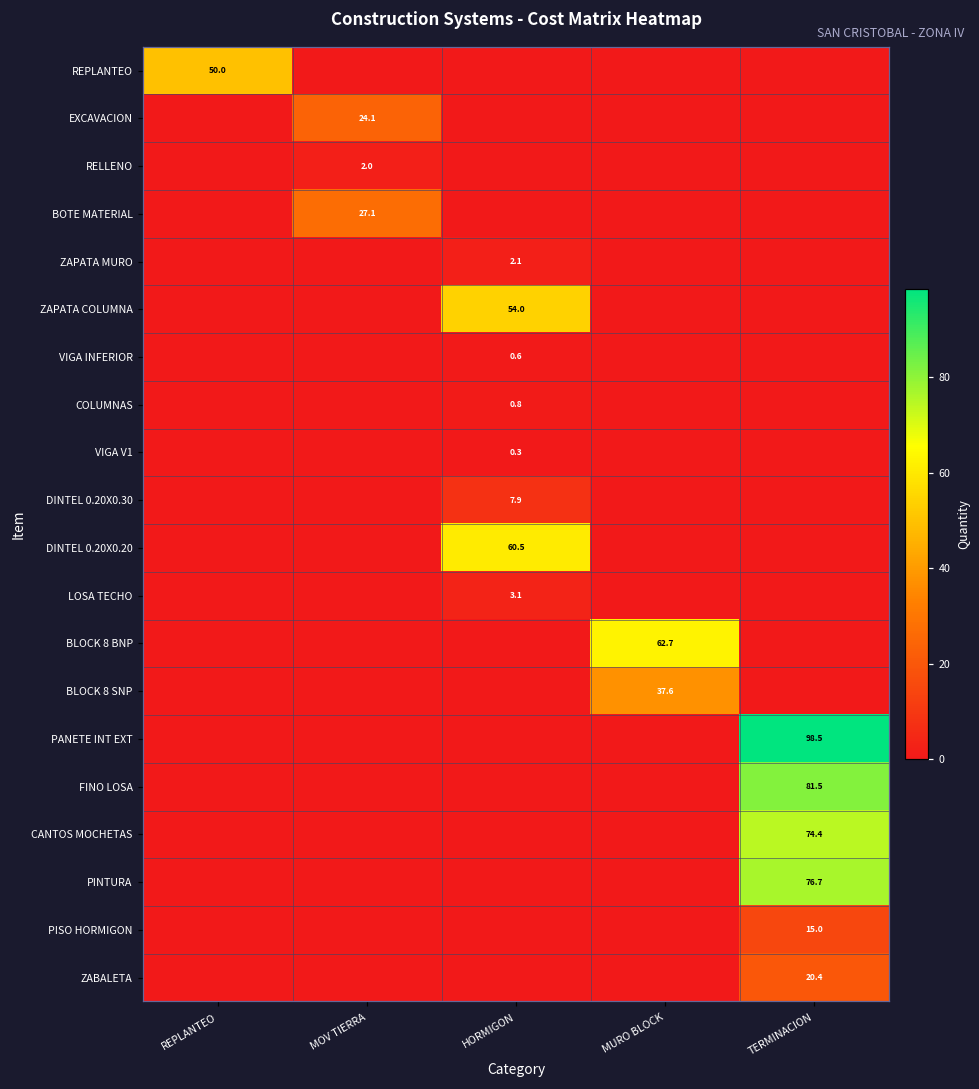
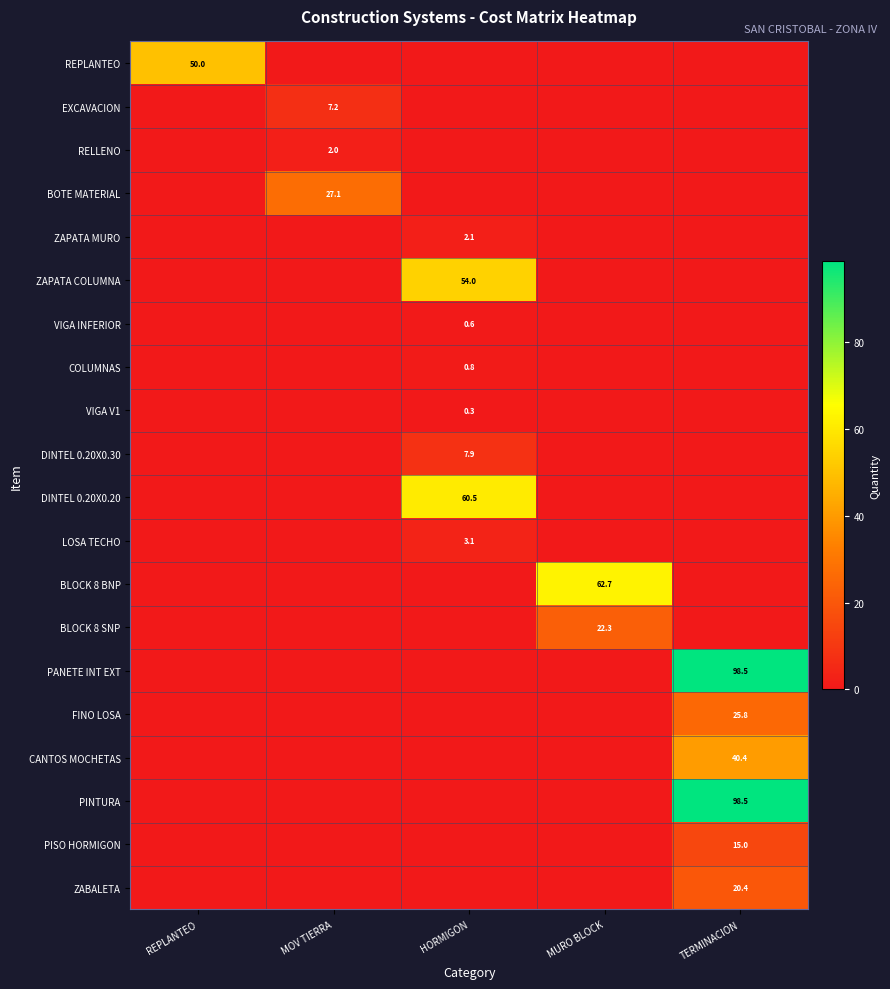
  {
    "REPLANTEO": {
      "REPLANTEO": 50.0
    },
    "EXCAVACION": {
-     "MOV TIERRA": 24.1
+     "MOV TIERRA": 7.2
    },
    "RELLENO": {
      "MOV TIERRA": 2.0
    },
    "BOTE MATERIAL": {
      "MOV TIERRA": 27.1
    },
    "ZAPATA MURO": {
      "HORMIGON": 2.1
    },
    "ZAPATA COLUMNA": {
      "HORMIGON": 54.0
    },
    "VIGA INFERIOR": {
      "HORMIGON": 0.6
    },
    "COLUMNAS": {
      "HORMIGON": 0.8
    },
    "VIGA V1": {
      "HORMIGON": 0.3
    },
    "DINTEL 0.20X0.30": {
      "HORMIGON": 7.9
    },
    "DINTEL 0.20X0.20": {
      "HORMIGON": 60.5
    },
    "LOSA TECHO": {
      "HORMIGON": 3.1
    },
    "BLOCK 8 BNP": {
      "MURO BLOCK": 62.7
    },
    "BLOCK 8 SNP": {
-     "MURO BLOCK": 37.6
+     "MURO BLOCK": 22.3
    },
    "PANETE INT EXT": {
      "TERMINACION": 98.5
    },
    "FINO LOSA": {
-     "TERMINACION": 81.5
+     "TERMINACION": 25.8
    },
    "CANTOS MOCHETAS": {
-     "TERMINACION": 74.4
+     "TERMINACION": 40.4
    },
    "PINTURA": {
-     "TERMINACION": 76.7
+     "TERMINACION": 98.5
    },
    "PISO HORMIGON": {
      "TERMINACION": 15.0
    },
    "ZABALETA": {
      "TERMINACION": 20.4
    }
  }
